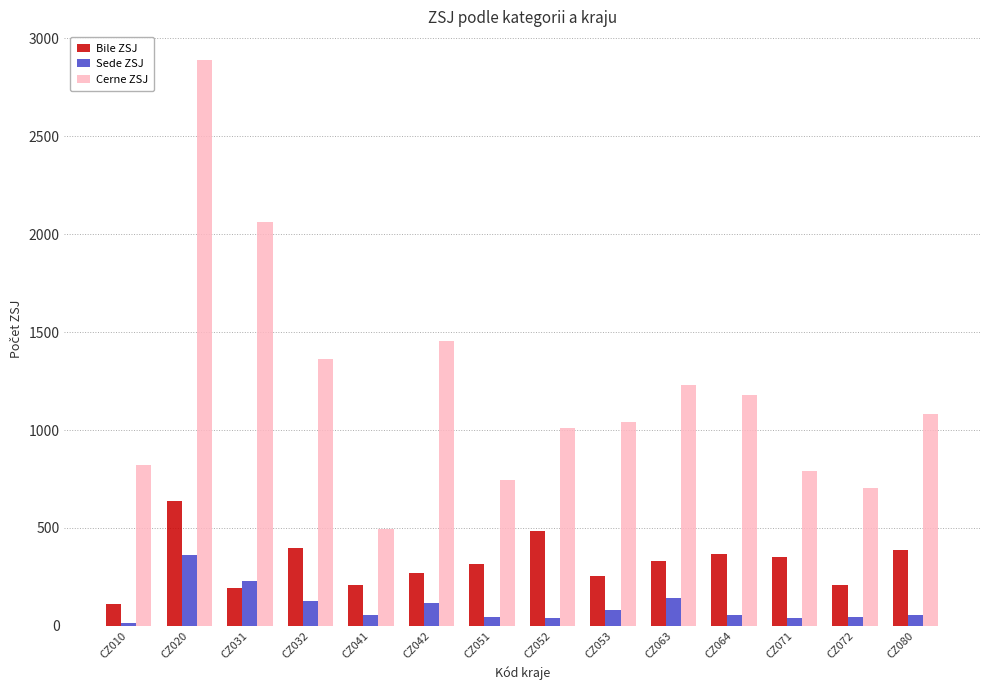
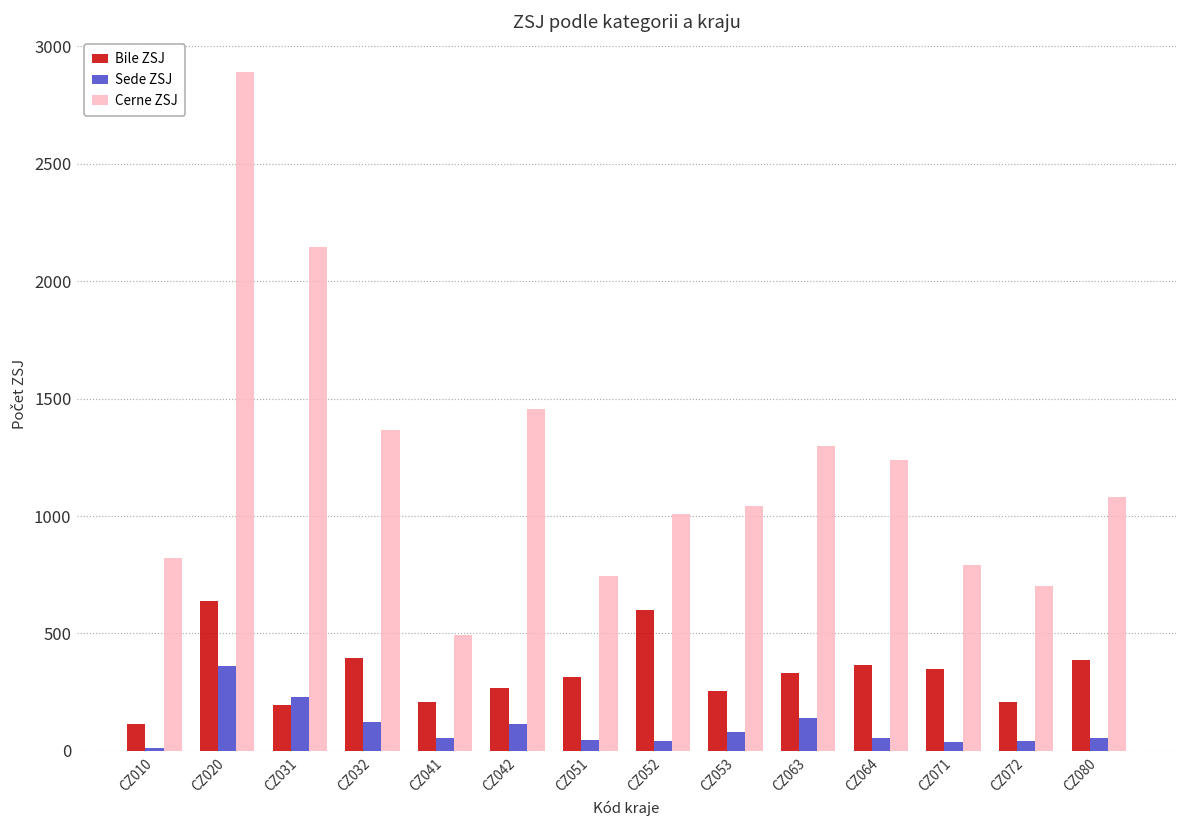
  {
    "Bile ZSJ": {
      "CZ010": 110,
      "CZ020": 640,
      "CZ031": 200,
      "CZ032": 400,
      "CZ041": 210,
      "CZ042": 270,
      "CZ051": 310,
-     "CZ052": 490,
+     "CZ052": 600,
      "CZ053": 260,
      "CZ063": 330,
      "CZ064": 370,
      "CZ071": 350,
      "CZ072": 210,
      "CZ080": 390
    },
    "Sede ZSJ": {
      "CZ010": 10,
      "CZ020": 360,
      "CZ031": 230,
      "CZ032": 120,
      "CZ041": 50,
      "CZ042": 120,
      "CZ051": 50,
      "CZ052": 40,
      "CZ053": 80,
      "CZ063": 140,
      "CZ064": 50,
      "CZ071": 40,
      "CZ072": 40,
      "CZ080": 60
    },
    "Cerne ZSJ": {
      "CZ010": 820,
      "CZ020": 2890,
-     "CZ031": 2070,
+     "CZ031": 2150,
      "CZ032": 1370,
      "CZ041": 490,
      "CZ042": 1460,
      "CZ051": 740,
      "CZ052": 1010,
      "CZ053": 1040,
-     "CZ063": 1230,
-     "CZ064": 1180,
+     "CZ063": 1300,
+     "CZ064": 1240,
      "CZ071": 790,
      "CZ072": 700,
      "CZ080": 1080
    }
  }
